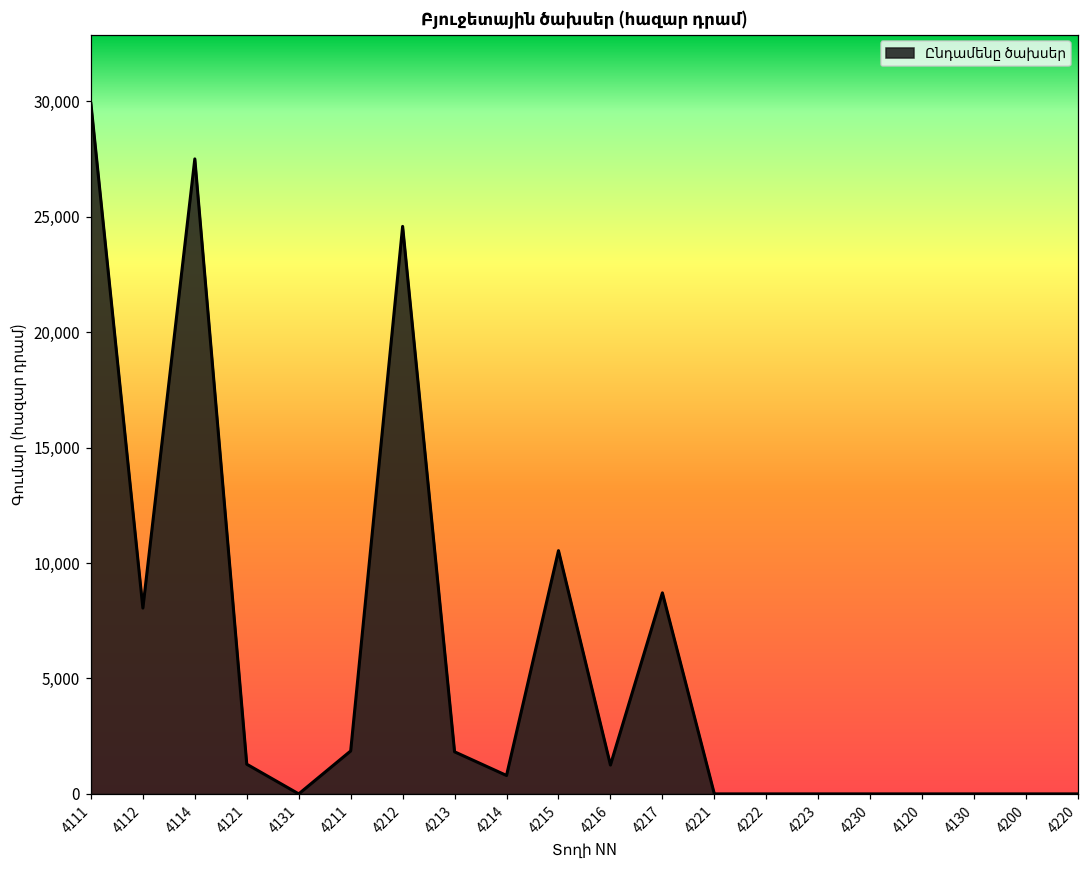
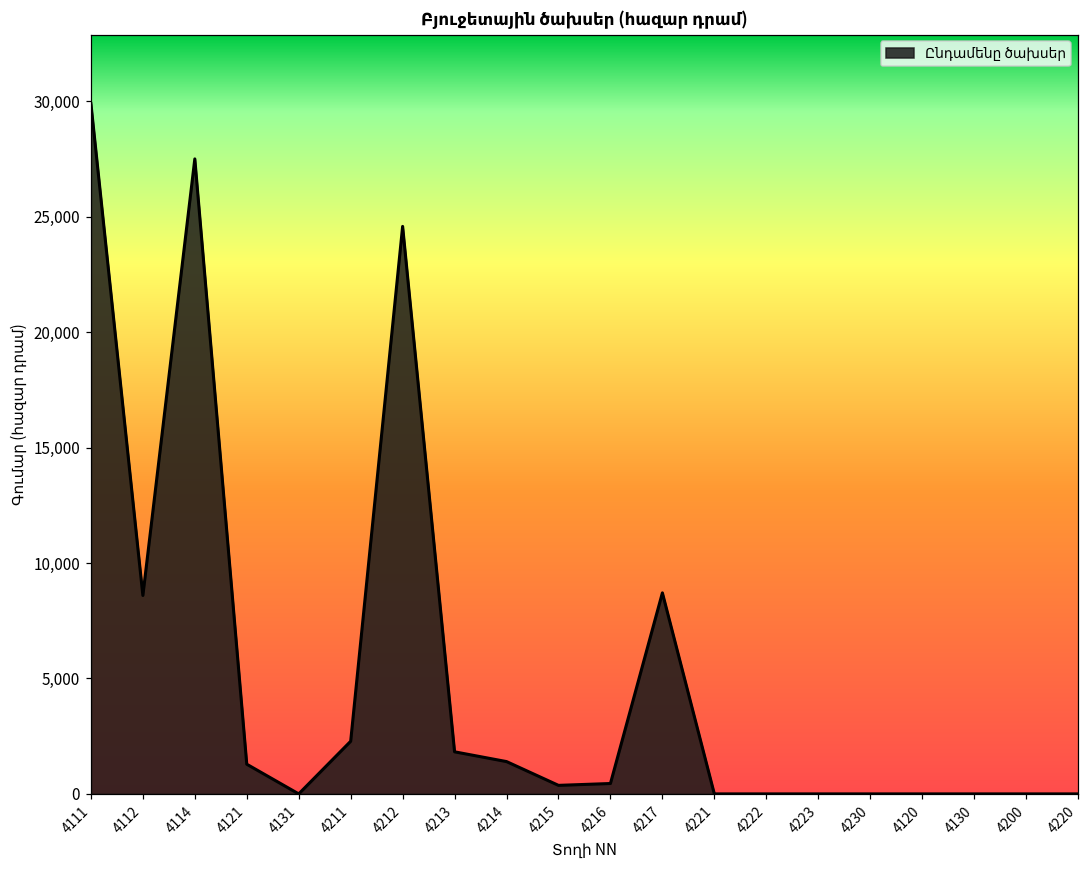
  {
    "4111": "29,900",
-   "4112": "8,100",
+   "4112": "8,600",
    "4114": "27,500",
    "4121": "1,300",
    "4131": "0",
-   "4211": "1,900",
+   "4211": "2,300",
    "4212": "24,600",
    "4213": "1,800",
-   "4214": "800",
-   "4215": "10,500",
-   "4216": "1,300",
+   "4214": "1,400",
+   "4215": "400",
+   "4216": "500",
    "4217": "8,700",
    "4221": "0",
    "4222": "0",
    "4223": "0",
    "4230": "0",
    "4120": "0",
    "4130": "0",
    "4200": "0",
    "4220": "0"
  }
